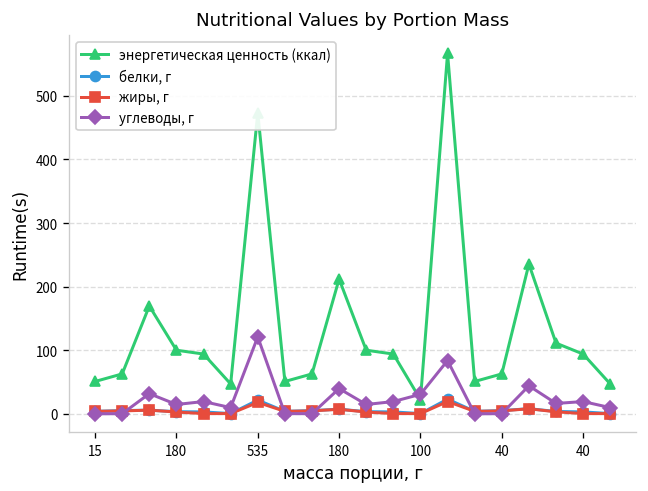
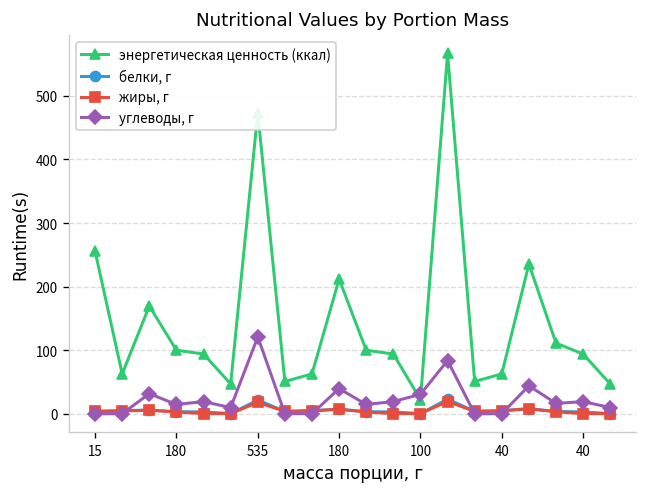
  {
    "энергетическая ценность (ккал)": {
-     "15": 50,
+     "15": 260,
      "100": 20
    },
    "углеводы, г": {
      "535": 120,
      "100": 30
    }
  }
